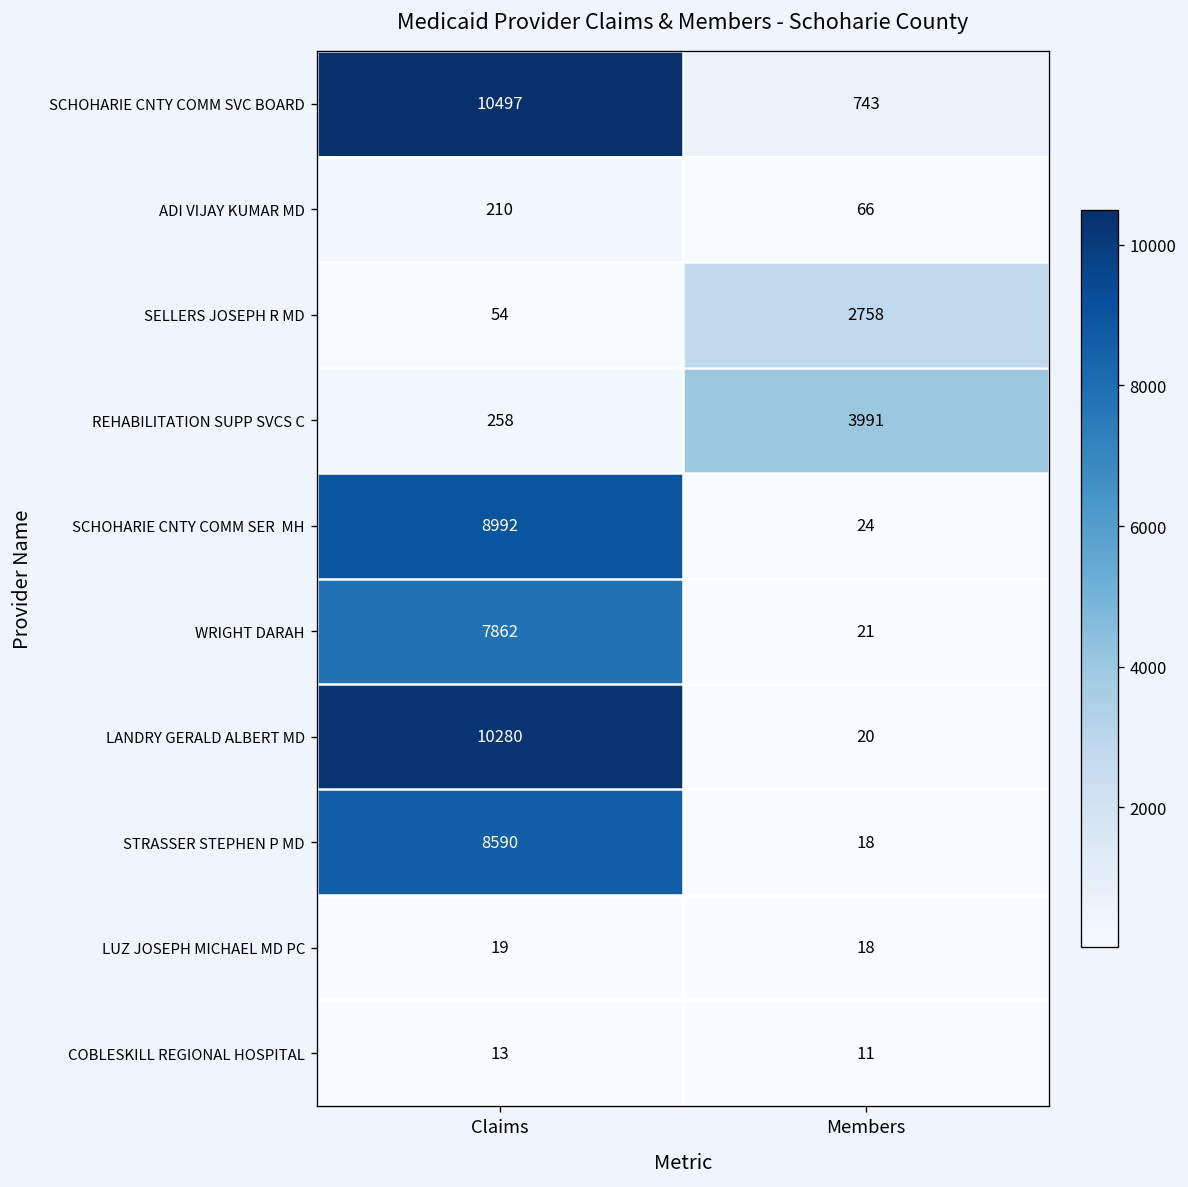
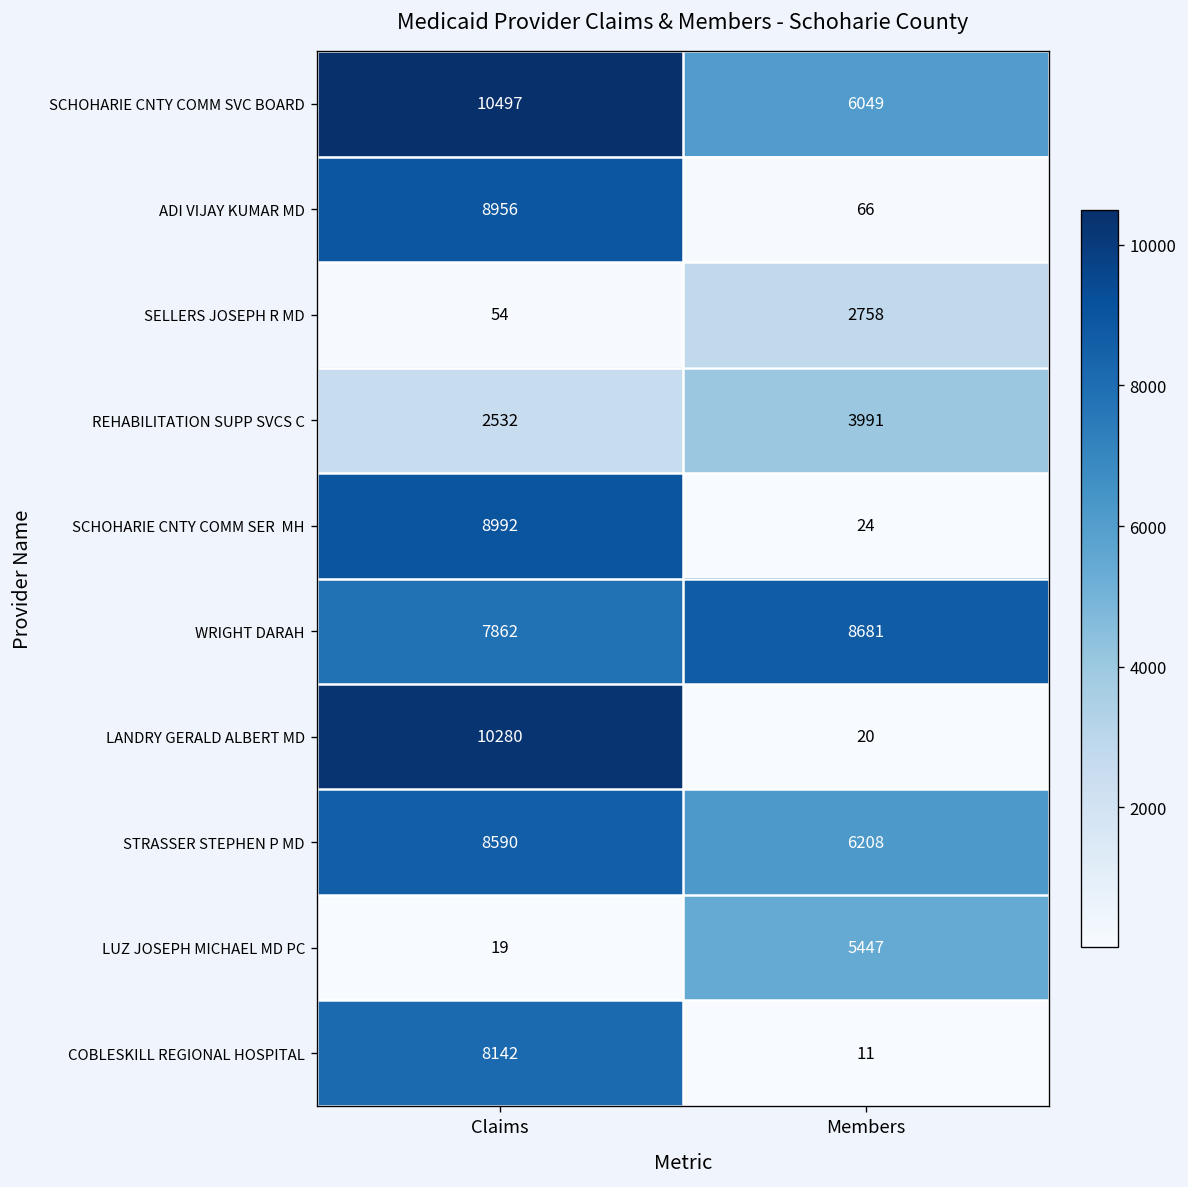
  {
    "SCHOHARIE CNTY COMM SVC BOARD": {
      "Claims": 10497,
-     "Members": 743
+     "Members": 6049
    },
    "ADI VIJAY KUMAR MD": {
-     "Claims": 210,
+     "Claims": 8956,
      "Members": 66
    },
    "SELLERS JOSEPH R MD": {
      "Claims": 54,
      "Members": 2758
    },
    "REHABILITATION SUPP SVCS C": {
-     "Claims": 258,
+     "Claims": 2532,
      "Members": 3991
    },
    "SCHOHARIE CNTY COMM SER MH": {
      "Claims": 8992,
      "Members": 24
    },
    "WRIGHT DARAH": {
      "Claims": 7862,
-     "Members": 21
+     "Members": 8681
    },
    "LANDRY GERALD ALBERT MD": {
      "Claims": 10280,
      "Members": 20
    },
    "STRASSER STEPHEN P MD": {
      "Claims": 8590,
-     "Members": 18
+     "Members": 6208
    },
    "LUZ JOSEPH MICHAEL MD PC": {
      "Claims": 19,
-     "Members": 18
+     "Members": 5447
    },
    "COBLESKILL REGIONAL HOSPITAL": {
-     "Claims": 13,
+     "Claims": 8142,
      "Members": 11
    }
  }
